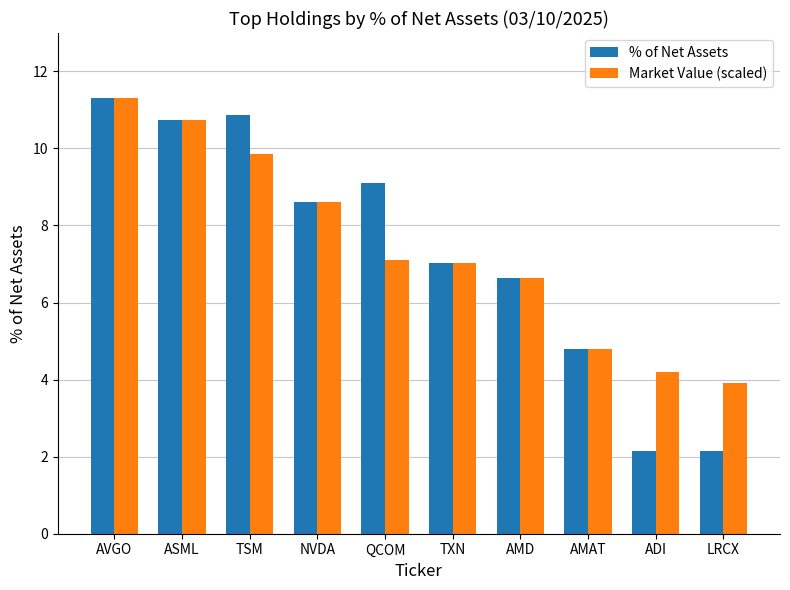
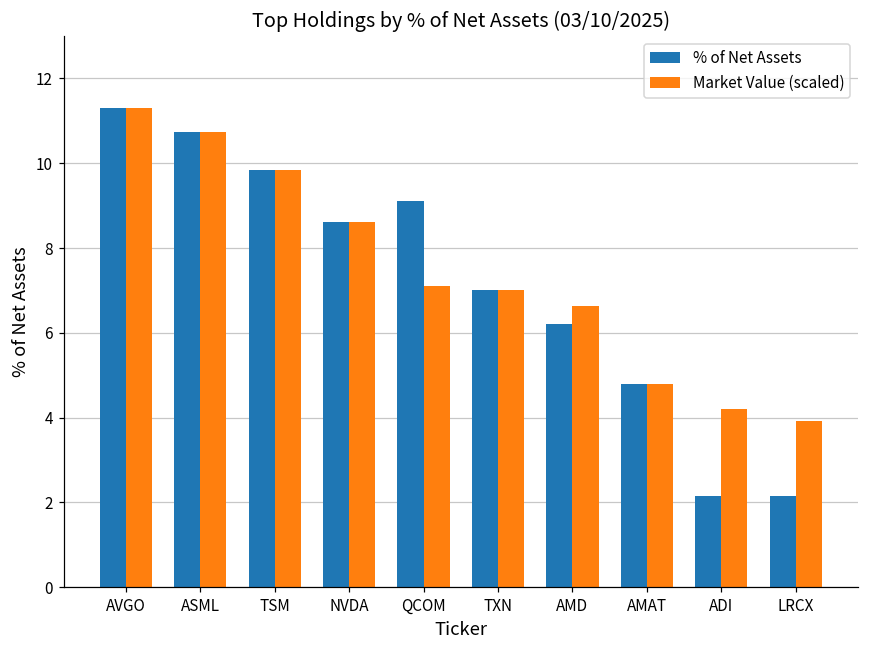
  {
    "% of Net Assets": {
      "AVGO": 11.3,
      "ASML": 10.7,
-     "TSM": 10.9,
+     "TSM": 9.8,
      "NVDA": 8.6,
      "QCOM": 9.1,
      "TXN": 7.0,
-     "AMD": 6.6,
+     "AMD": 6.2,
      "AMAT": 4.8,
      "ADI": 2.1,
      "LRCX": 2.2
    },
    "Market Value (scaled)": {
      "AVGO": 11.3,
      "ASML": 10.7,
      "TSM": 9.8,
      "NVDA": 8.6,
      "QCOM": 7.1,
      "TXN": 7.0,
      "AMD": 6.6,
      "AMAT": 4.8,
      "ADI": 4.2,
      "LRCX": 3.9
    }
  }
